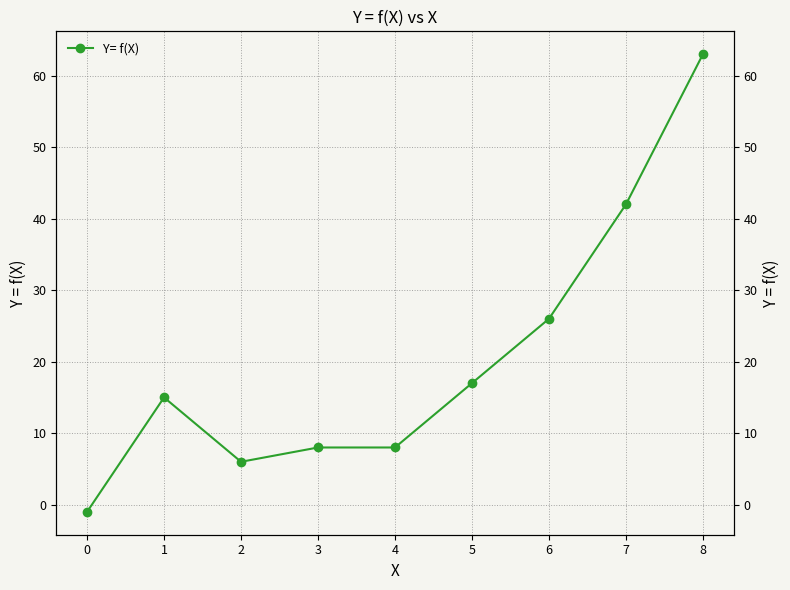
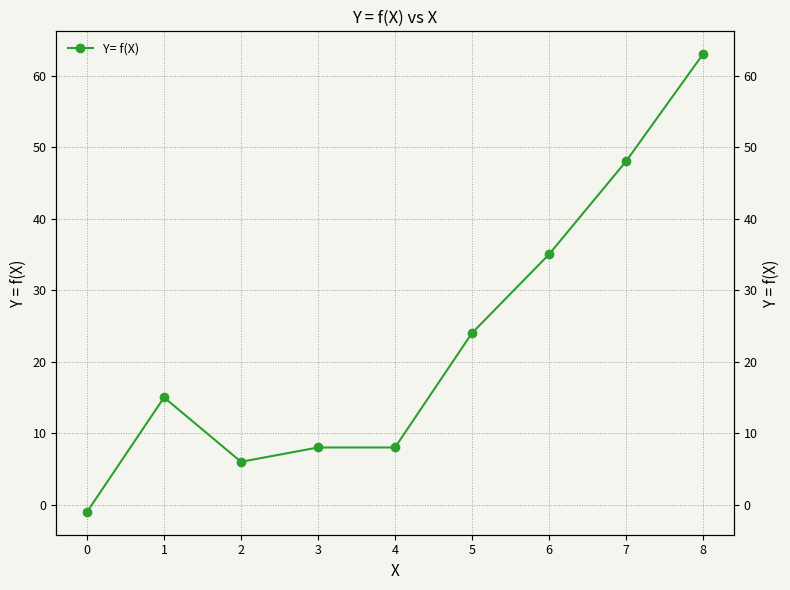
  {
    "0": -1,
    "1": 15,
    "2": 6,
    "3": 8,
    "4": 8,
-   "5": 17,
-   "6": 26,
-   "7": 42,
+   "5": 24,
+   "6": 35,
+   "7": 48,
    "8": 63
  }
